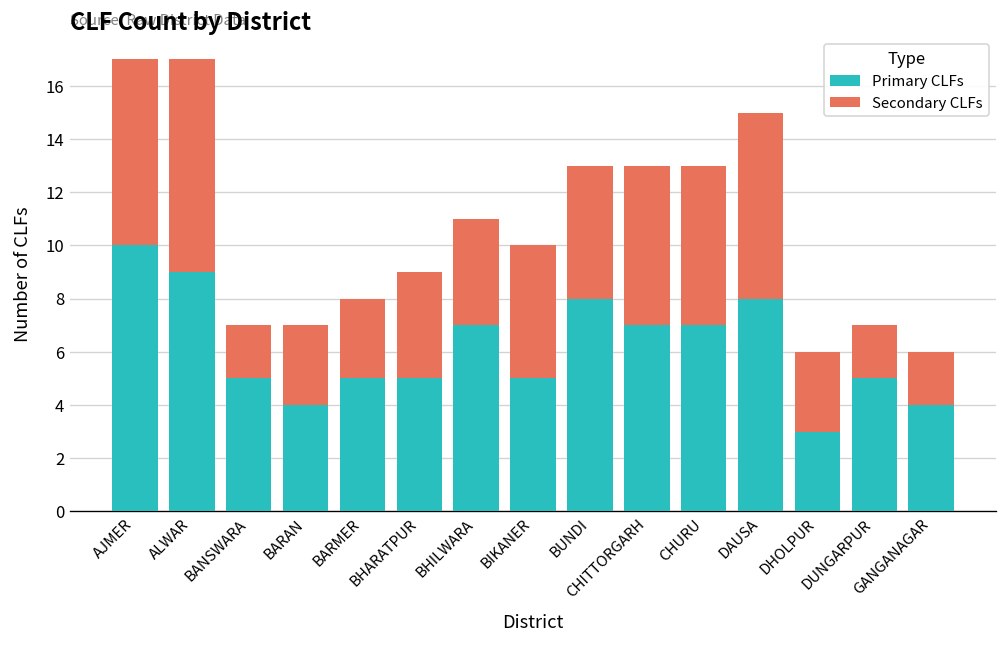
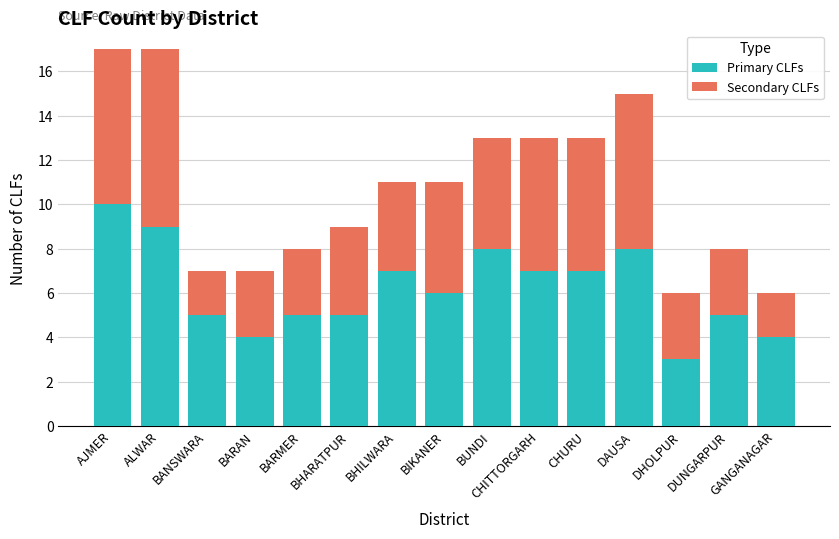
  {
    "Primary CLFs": {
      "AJMER": 10,
      "ALWAR": 9,
      "BANSWARA": 5,
      "BARAN": 4,
      "BARMER": 5,
      "BHARATPUR": 5,
      "BHILWARA": 7,
-     "BIKANER": 5,
+     "BIKANER": 6,
      "BUNDI": 8,
      "CHITTORGARH": 7,
      "CHURU": 7,
      "DAUSA": 8,
      "DHOLPUR": 3,
      "DUNGARPUR": 5,
      "GANGANAGAR": 4
    },
    "Secondary CLFs": {
-     "DUNGARPUR": 2
+     "DUNGARPUR": 3
    }
  }
